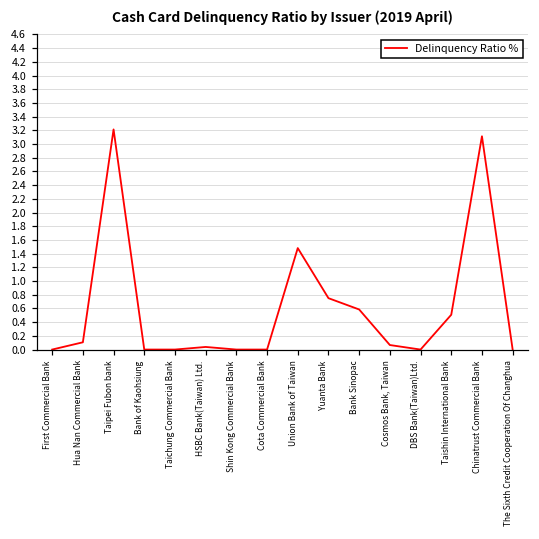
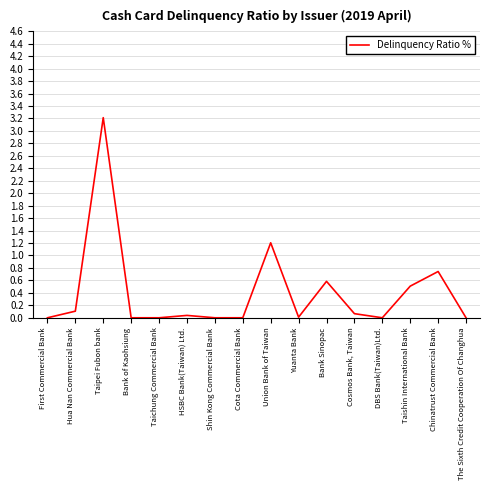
  {
    "First Commercial Bank": 0.0,
    "Hua Nan Commercial Bank": 0.1,
    "Taipei Fubon bank": 3.2,
    "Bank of Kaohsiung": 0.0,
    "Taichung Commercial Bank": 0.0,
    "HSBC Bank(Taiwan) Ltd.": 0.0,
    "Shin Kong Commercial Bank": 0.0,
    "Cota Commercial Bank": 0.0,
-   "Union Bank of Taiwan": 1.5,
-   "Yuanta Bank": 0.8,
+   "Union Bank of Taiwan": 1.2,
+   "Yuanta Bank": 0.0,
    "Bank Sinopac": 0.6,
    "Cosmos Bank, Taiwan": 0.1,
    "DBS Bank(Taiwan)Ltd.": 0.0,
    "Taishin International Bank": 0.5,
-   "Chinatrust Commercial Bank": 3.1,
+   "Chinatrust Commercial Bank": 0.7,
    "The Sixth Credit Cooperation Of Changhua": 0.0
  }
